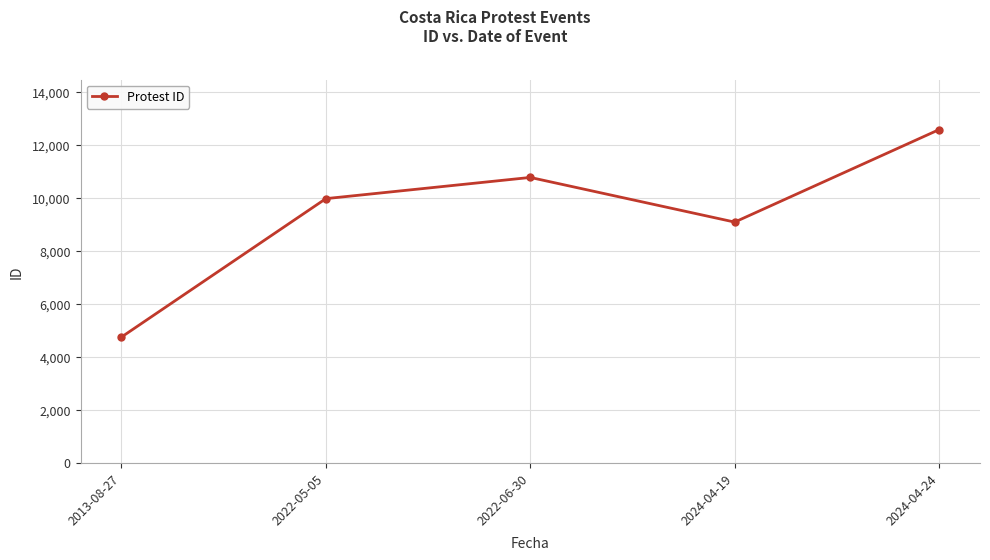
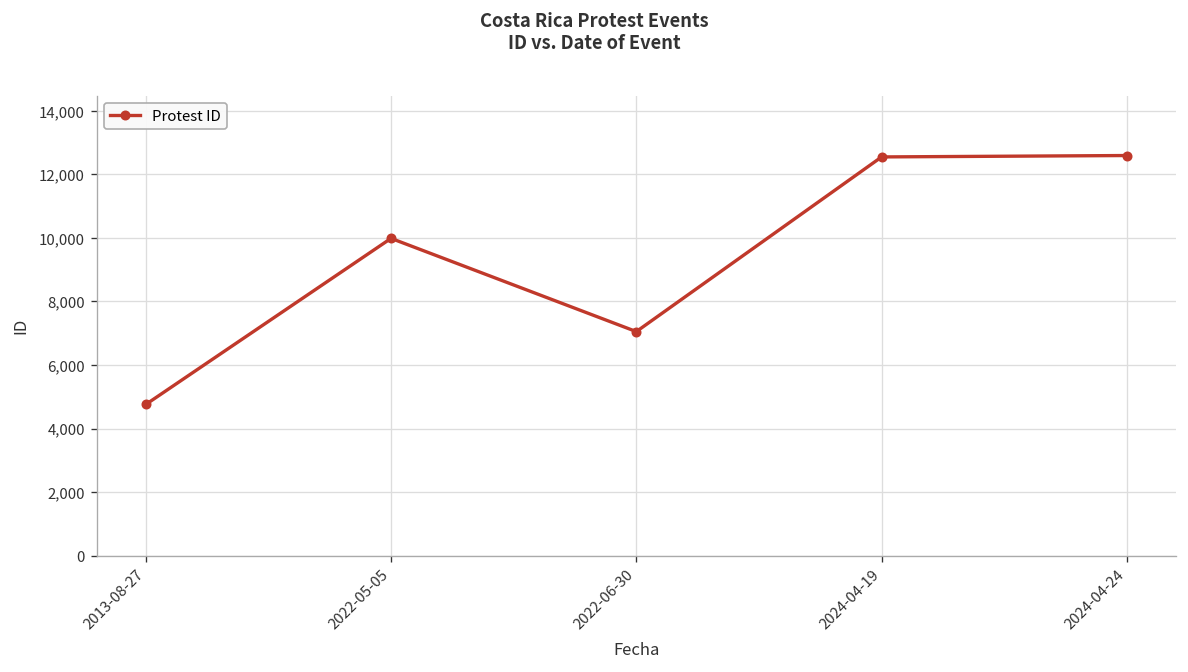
  {
    "2013-08-27": "4,800",
    "2022-05-05": "10,000",
-   "2022-06-30": "10,800",
-   "2024-04-19": "9,100",
+   "2022-06-30": "7,100",
+   "2024-04-19": "12,600",
    "2024-04-24": "12,600"
  }
